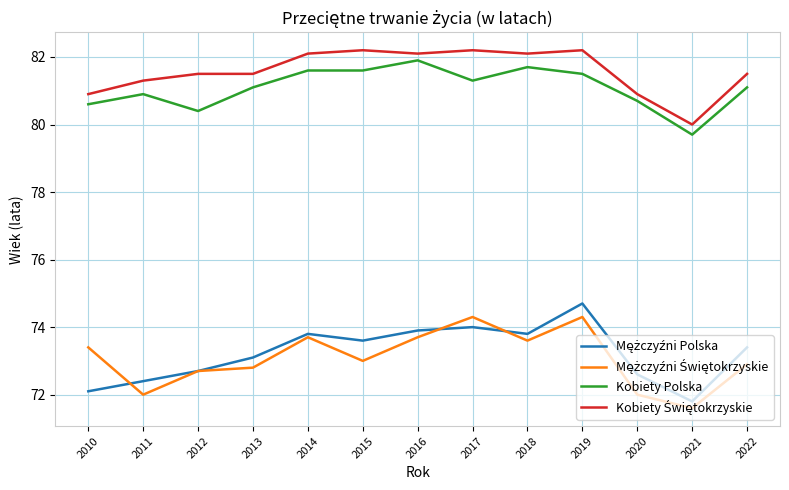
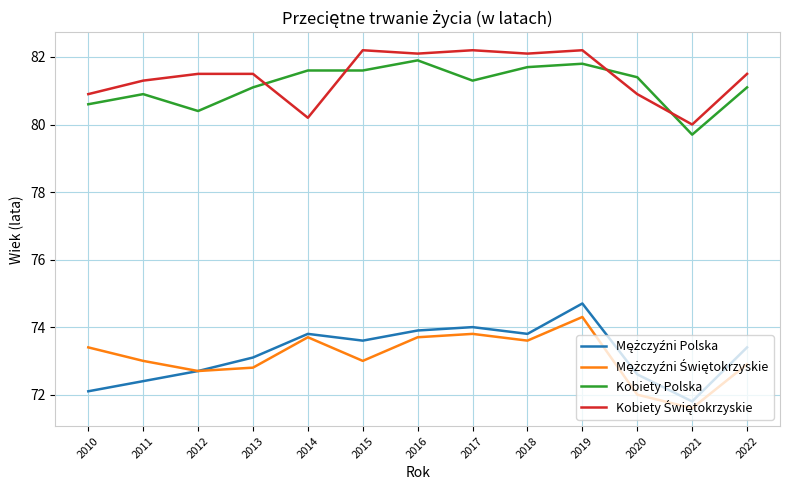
  {
    "Mężczyźni Polska": {
      "2010": 72.1,
      "2011": 72.4,
      "2013": 73.1,
      "2014": 73.8,
      "2015": 73.6,
      "2016": 73.9,
      "2017": 74.0,
      "2018": 73.8,
      "2019": 74.7
    },
    "Mężczyźni Świętokrzyskie": {
      "2010": 73.4,
-     "2011": 72,
+     "2011": 73,
      "2013": 72.8,
      "2014": 73.7,
      "2015": 73.0,
      "2016": 73.7,
-     "2017": 74.3,
+     "2017": 73.8,
      "2018": 73.6,
      "2019": 74.3
    },
    "Kobiety Polska": {
      "2010": 80.6,
      "2011": 80.9,
      "2012": 80.4,
      "2013": 81.1,
      "2014": 81.6,
      "2015": 81.6,
      "2016": 81.9,
      "2017": 81.3,
      "2018": 81.7,
-     "2019": 81.5,
-     "2020": 80.7,
+     "2019": 81.8,
+     "2020": 81.4,
      "2021": 79.7,
      "2022": 81.1
    },
    "Kobiety Świętokrzyskie": {
      "2010": 80.9,
      "2011": 81.3,
      "2012": 81.5,
      "2013": 81.5,
-     "2014": 82.1,
+     "2014": 80.2,
      "2015": 82.2,
      "2016": 82.1,
      "2017": 82.2,
      "2018": 82.1,
      "2019": 82.2,
      "2020": 80.9,
      "2021": 80.0,
      "2022": 81.5
    }
  }
